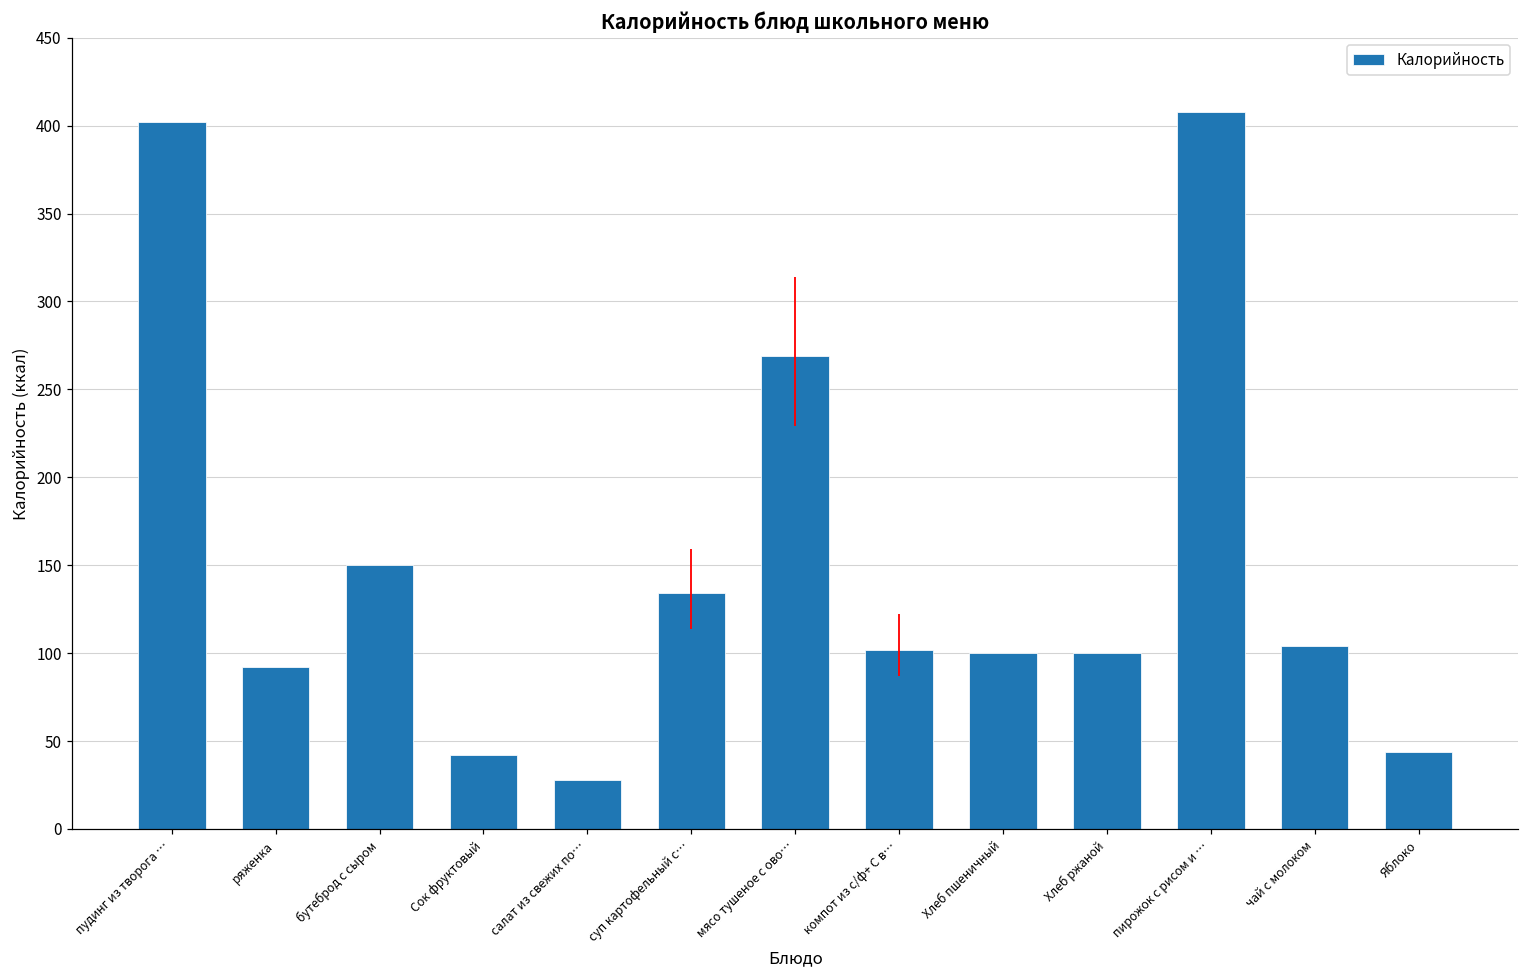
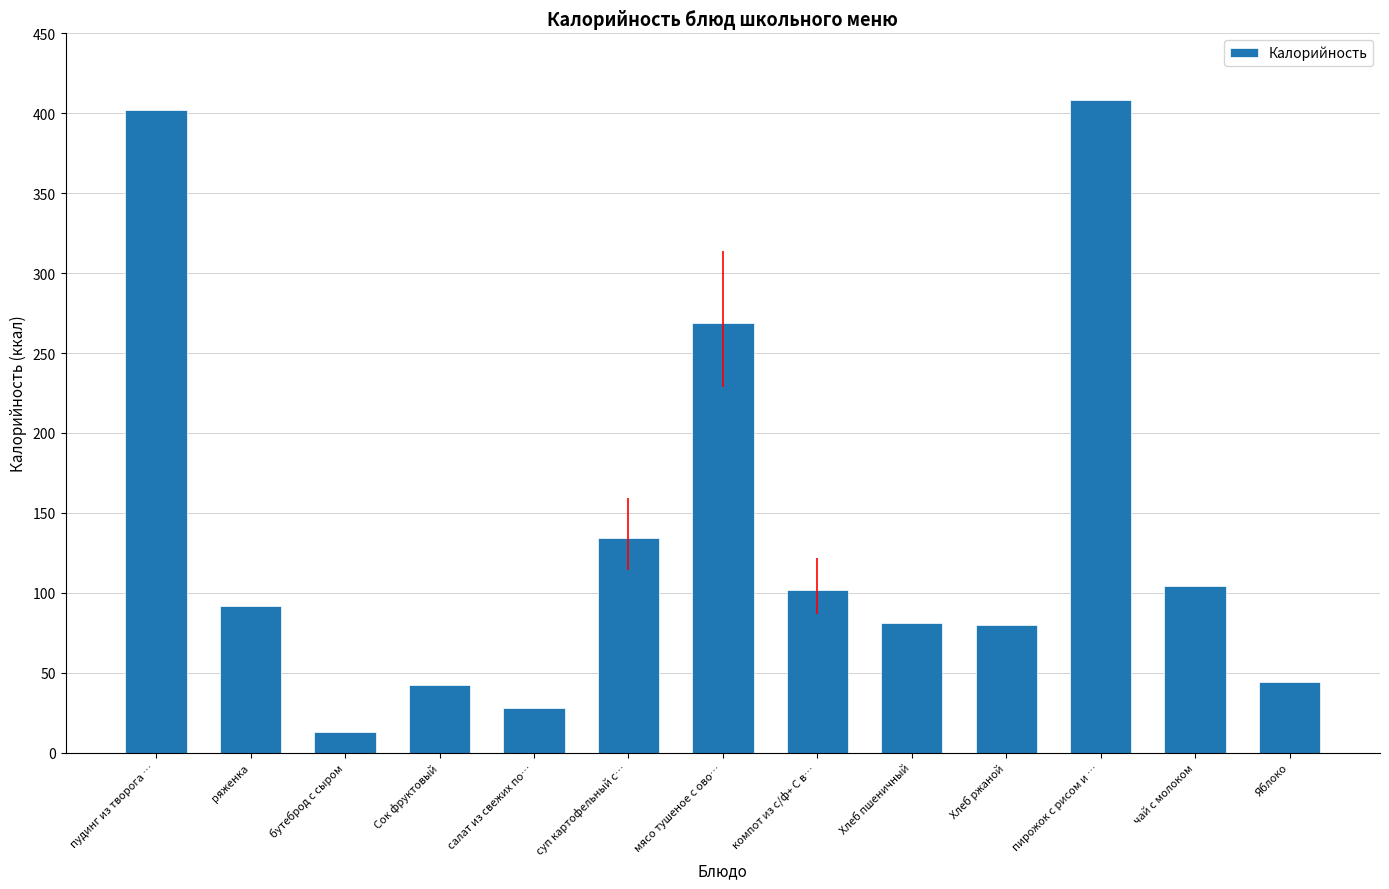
  {
    "пудинг из творога …": 402,
    "ряженка": 92,
-   "бутеброд с сыром": 150,
+   "бутеброд с сыром": 13,
    "Сок фруктовый": 42,
    "салат из свежих по…": 28,
    "суп картофельный с…": 134,
    "мясо тушеное с ово…": 269,
    "компот из с/ф+ С в…": 102,
-   "Хлеб пшеничный": 100,
-   "Хлеб ржаной": 100,
+   "Хлеб пшеничный": 81,
+   "Хлеб ржаной": 80,
    "пирожок с рисом и …": 408,
    "чай с молоком": 104,
    "Яблоко": 44
  }
